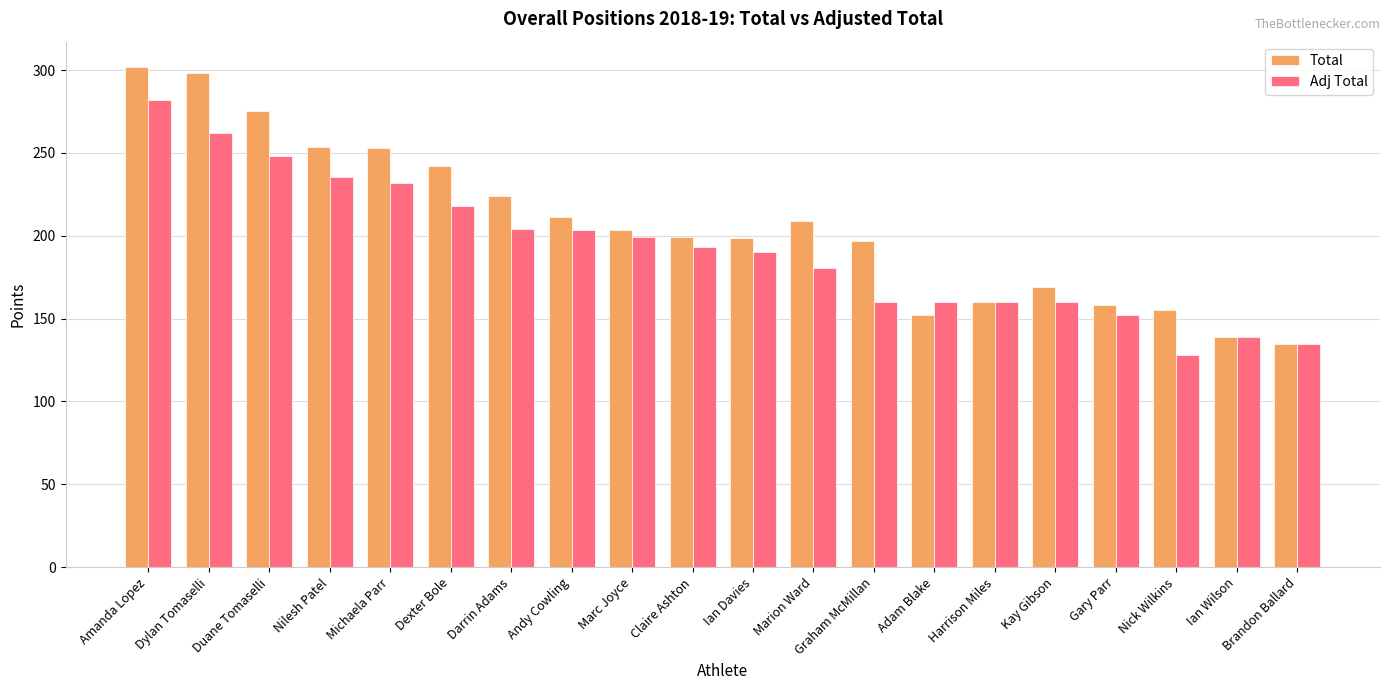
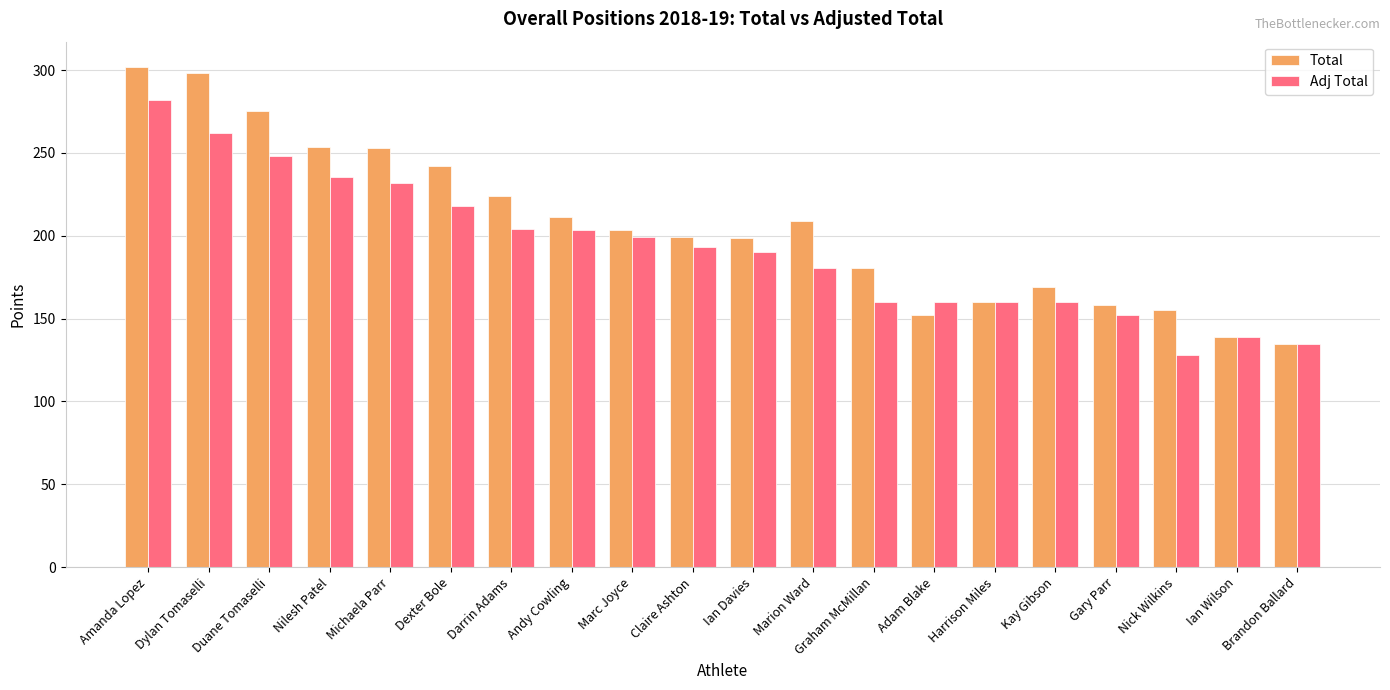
  {
    "Total": {
      "Amanda Lopez": 302,
      "Dylan Tomaselli": 298,
      "Duane Tomaselli": 275,
      "Nilesh Patel": 254,
      "Michaela Parr": 253,
      "Dexter Bole": 242,
      "Darrin Adams": 224,
      "Andy Cowling": 211,
      "Marc Joyce": 204,
      "Claire Ashton": 199,
      "Ian Davies": 199,
      "Marion Ward": 209,
-     "Graham McMillan": 197,
+     "Graham McMillan": 181,
      "Adam Blake": 152,
      "Harrison Miles": 160,
      "Kay Gibson": 169,
      "Gary Parr": 158,
      "Nick Wilkins": 155,
      "Ian Wilson": 139,
      "Brandon Ballard": 135
    },
    "Adj Total": {
      "Amanda Lopez": 282,
      "Dylan Tomaselli": 262,
      "Duane Tomaselli": 248,
      "Nilesh Patel": 236,
      "Michaela Parr": 232,
      "Dexter Bole": 218,
      "Darrin Adams": 204,
      "Andy Cowling": 204,
      "Marc Joyce": 199,
      "Claire Ashton": 193,
      "Ian Davies": 190,
      "Marion Ward": 181,
      "Graham McMillan": 160,
      "Adam Blake": 160,
      "Harrison Miles": 160,
      "Kay Gibson": 160,
      "Gary Parr": 152,
      "Nick Wilkins": 128,
      "Ian Wilson": 139,
      "Brandon Ballard": 135
    }
  }
